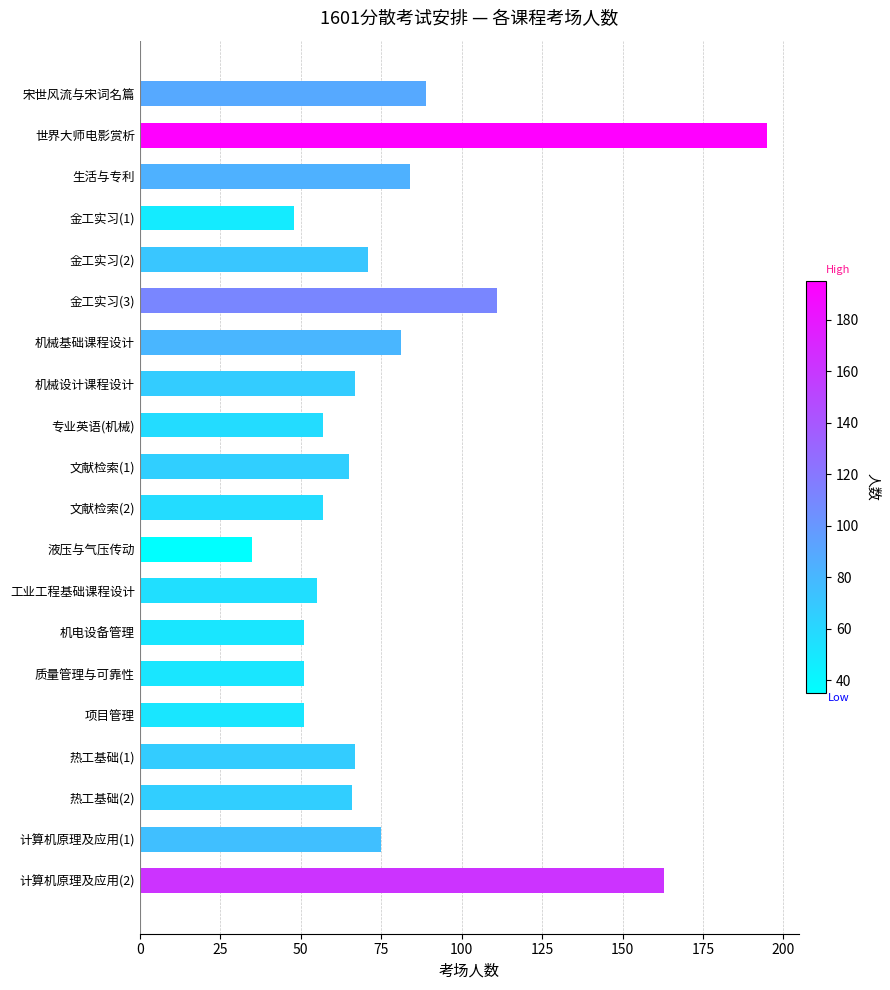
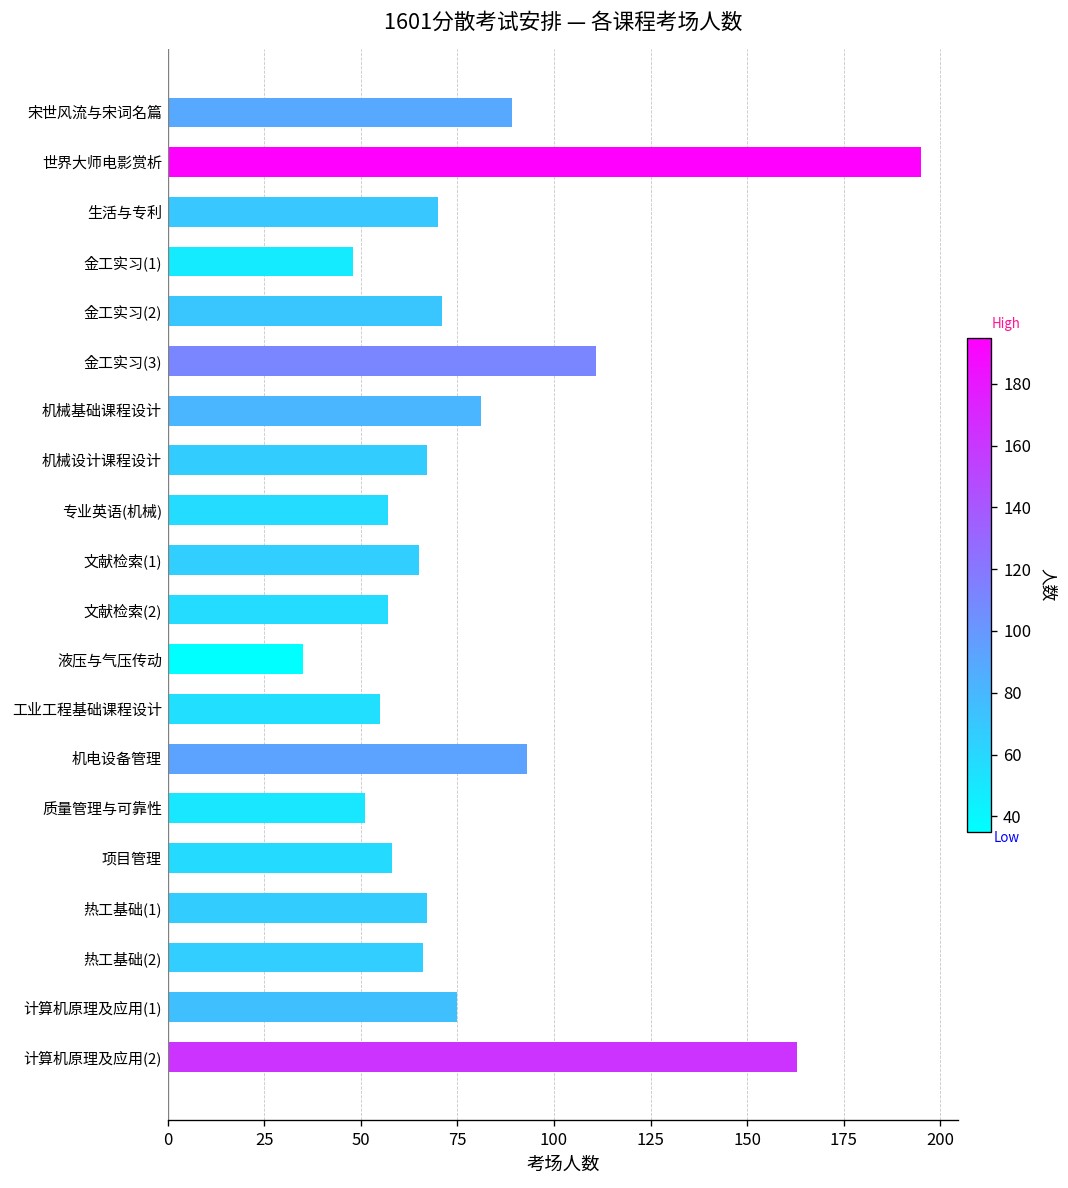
  {
    "宋世风流与宋词名篇": 89,
    "世界大师电影赏析": 195,
-   "生活与专利": 84,
+   "生活与专利": 70,
    "金工实习(1)": 48,
    "金工实习(2)": 71,
    "金工实习(3)": 111,
    "机械基础课程设计": 81,
    "机械设计课程设计": 67,
    "专业英语(机械)": 57,
    "文献检索(1)": 65,
    "文献检索(2)": 57,
    "液压与气压传动": 35,
    "工业工程基础课程设计": 55,
-   "机电设备管理": 51,
+   "机电设备管理": 93,
    "质量管理与可靠性": 51,
-   "项目管理": 51,
+   "项目管理": 58,
    "热工基础(1)": 67,
    "热工基础(2)": 66,
    "计算机原理及应用(1)": 75,
    "计算机原理及应用(2)": 163
  }
